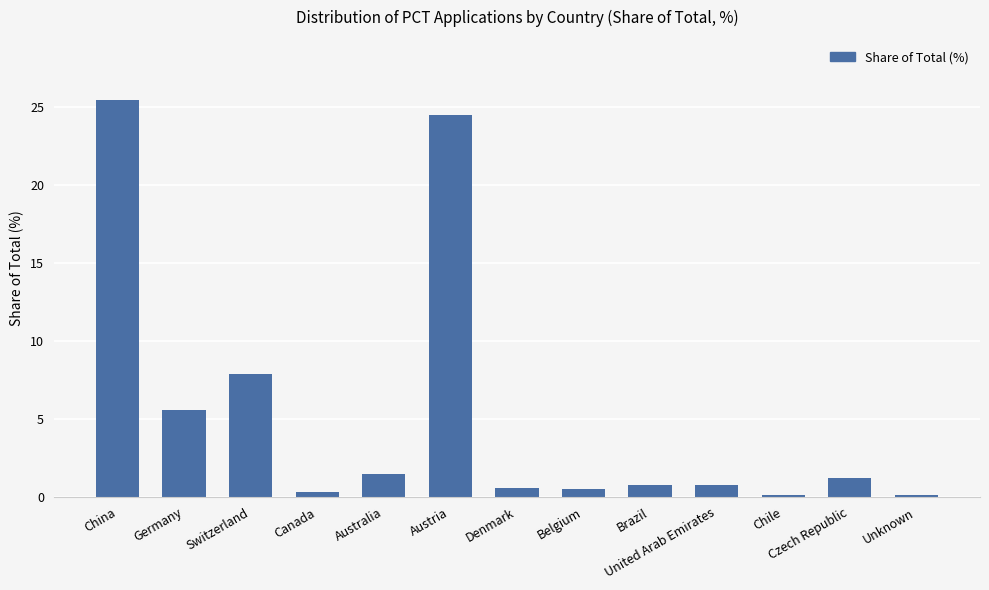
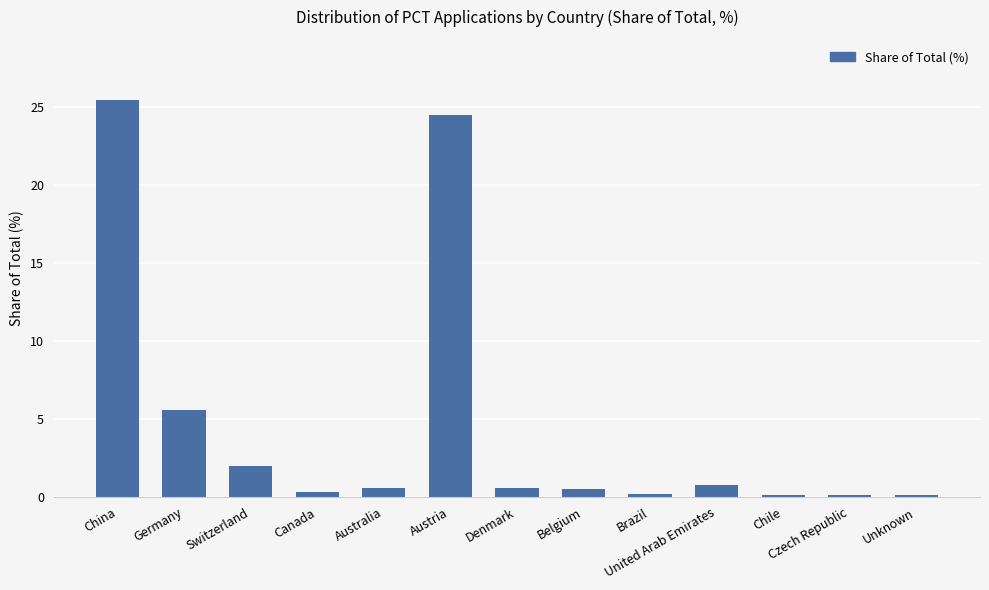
  {
    "China": 25.5,
    "Germany": 5.6,
-   "Switzerland": 7.9,
+   "Switzerland": 2.0,
    "Canada": 0.3,
-   "Australia": 1.5,
+   "Australia": 0.6,
    "Austria": 24.5,
    "Denmark": 0.6,
    "Belgium": 0.5,
-   "Brazil": 0.8,
+   "Brazil": 0.2,
    "United Arab Emirates": 0.8,
-   "Czech Republic": 1.2
+   "Czech Republic": 0.1
  }
